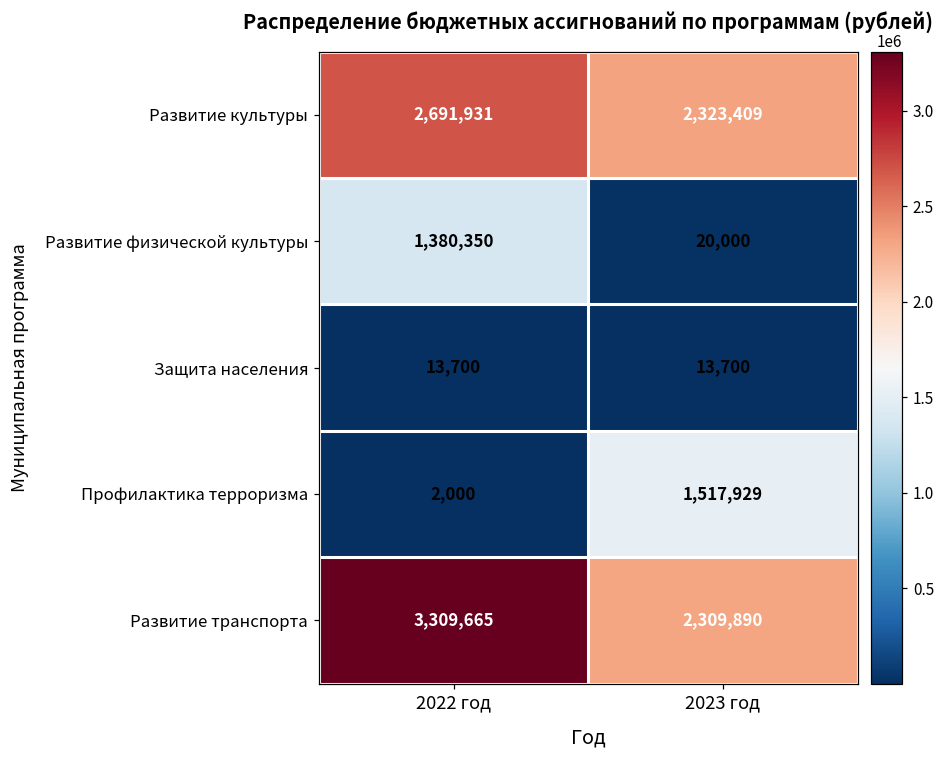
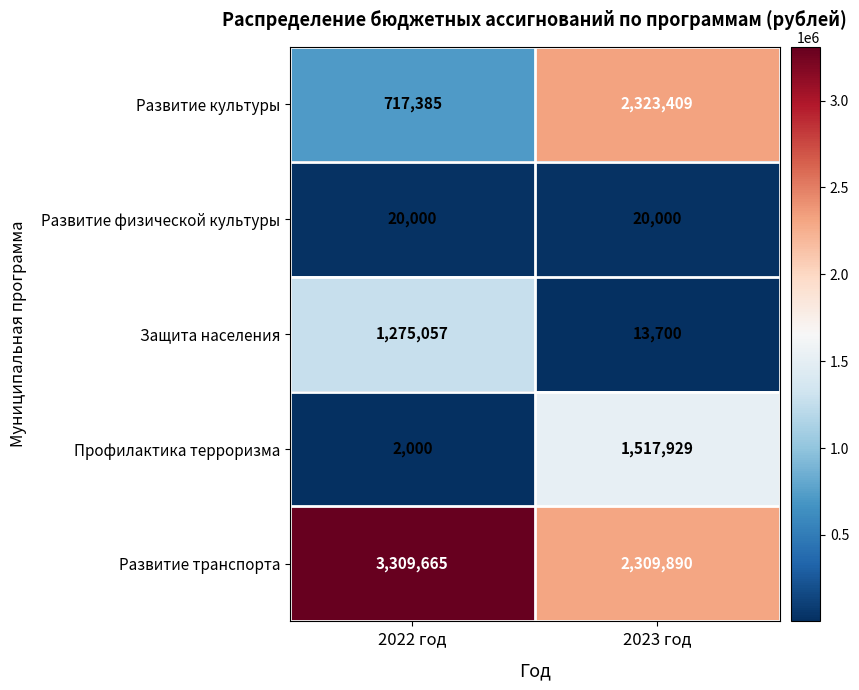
  {
    "Развитие культуры": {
-     "2022 год": "2,691,931",
+     "2022 год": "717,385",
      "2023 год": "2,323,409"
    },
    "Развитие физической культуры": {
-     "2022 год": "1,380,350",
+     "2022 год": "20,000",
      "2023 год": "20,000"
    },
    "Защита населения": {
-     "2022 год": "13,700",
+     "2022 год": "1,275,057",
      "2023 год": "13,700"
    },
    "Профилактика терроризма": {
      "2022 год": "2,000",
      "2023 год": "1,517,929"
    },
    "Развитие транспорта": {
      "2022 год": "3,309,665",
      "2023 год": "2,309,890"
    }
  }
